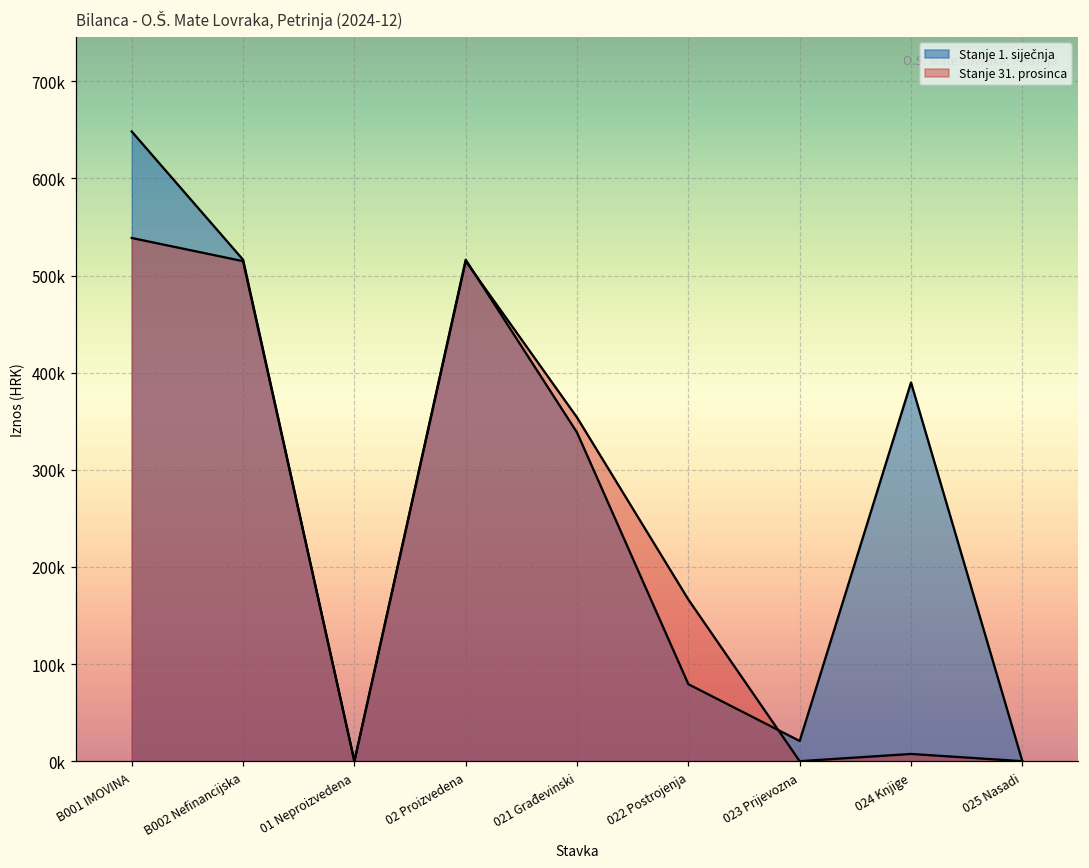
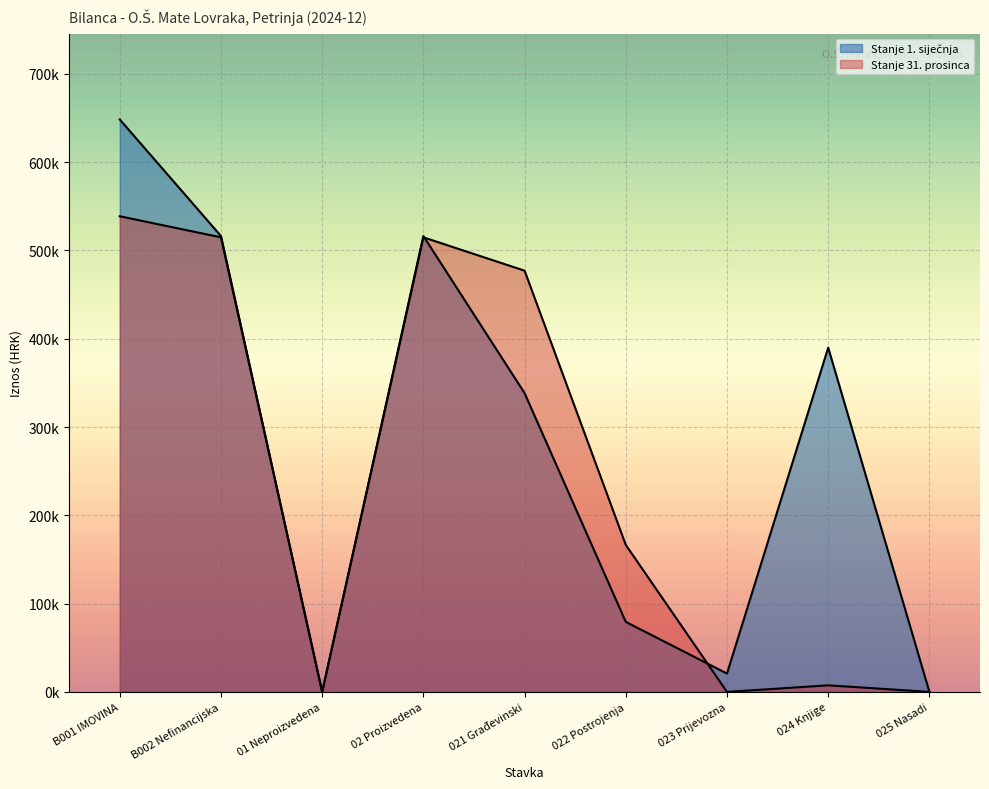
  {
    "Stanje 1. siječnja": {
      "B001 IMOVINA": 650000,
      "021 Građevinski": 340000,
      "022 Postrojenja": 80000,
      "023 Prijevozna": 20000,
      "024 Knjige": 390000
    },
    "Stanje 31. prosinca": {
      "B001 IMOVINA": 540000,
-     "021 Građevinski": 350000,
+     "021 Građevinski": 480000,
      "022 Postrojenja": 170000,
      "023 Prijevozna": 0,
      "024 Knjige": 10000
    }
  }
